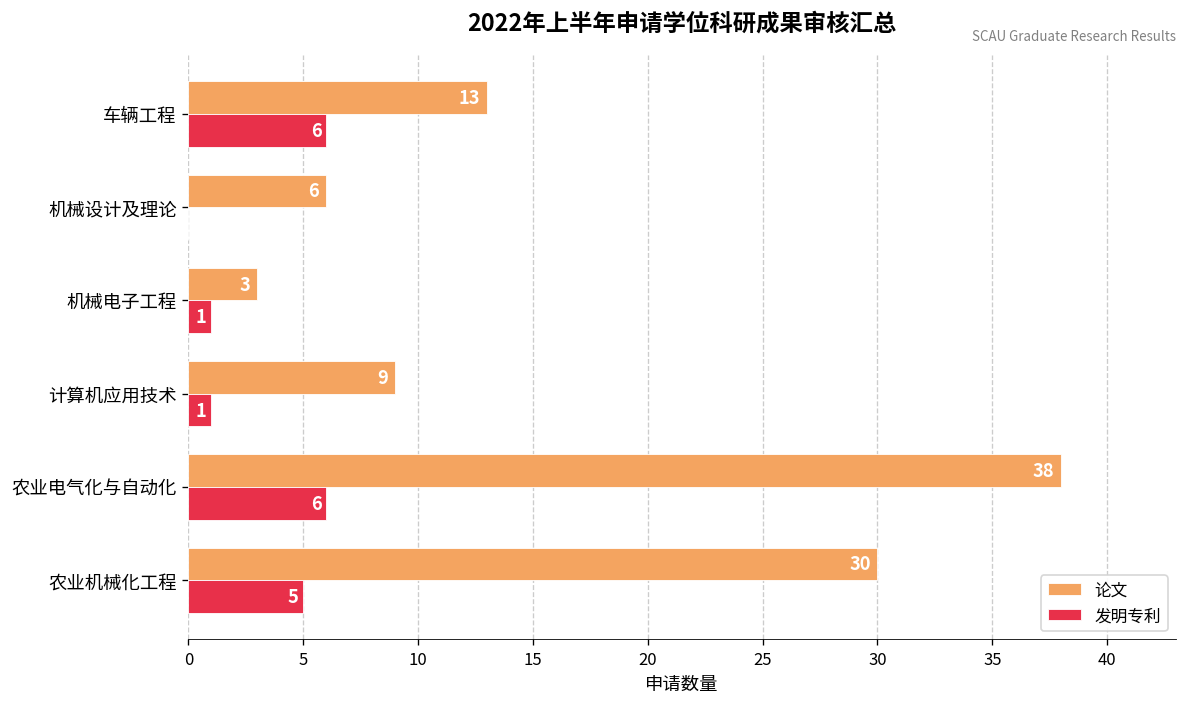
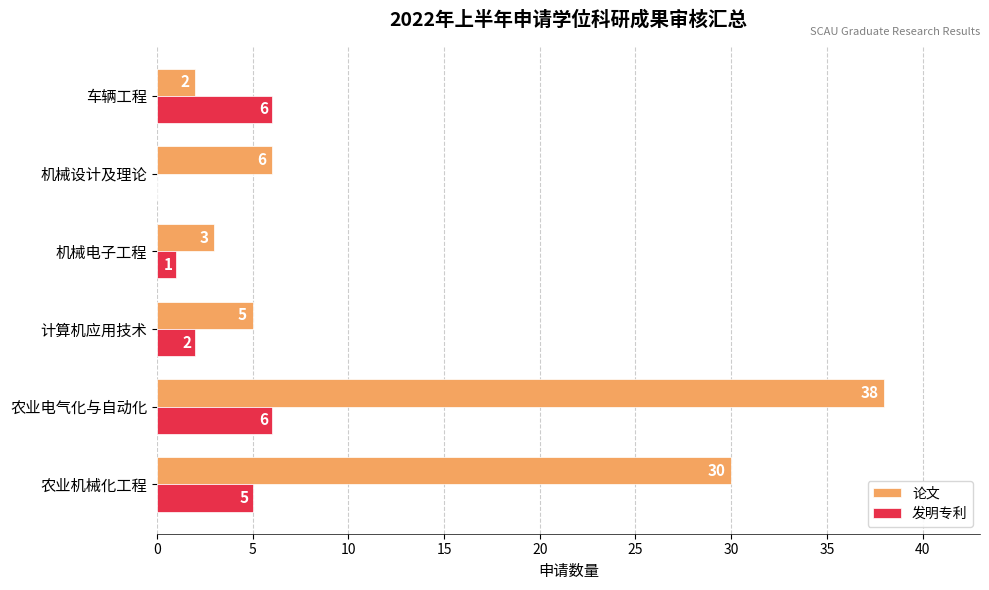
  {
    "论文": {
-     "车辆工程": 13,
+     "车辆工程": 2,
      "机械设计及理论": 6,
      "机械电子工程": 3,
-     "计算机应用技术": 9,
+     "计算机应用技术": 5,
      "农业电气化与自动化": 38,
      "农业机械化工程": 30
    },
    "发明专利": {
      "车辆工程": 6,
      "机械电子工程": 1,
-     "计算机应用技术": 1,
+     "计算机应用技术": 2,
      "农业电气化与自动化": 6,
      "农业机械化工程": 5
    }
  }
